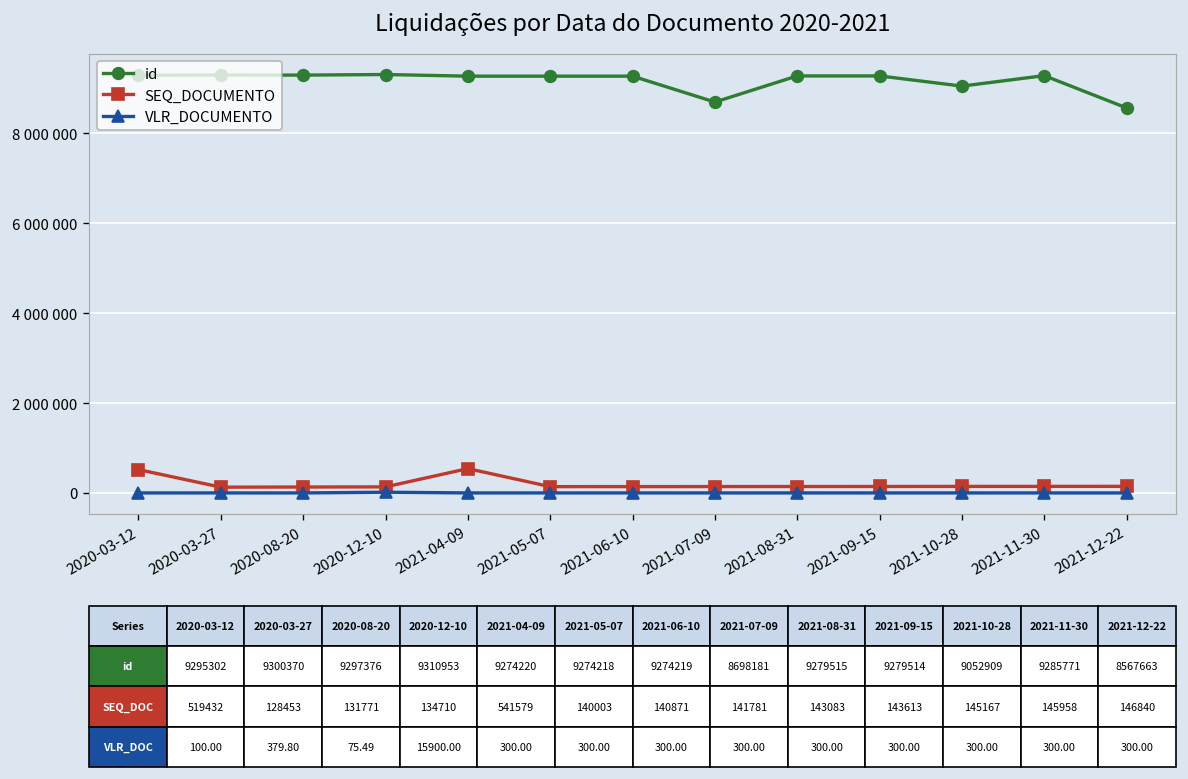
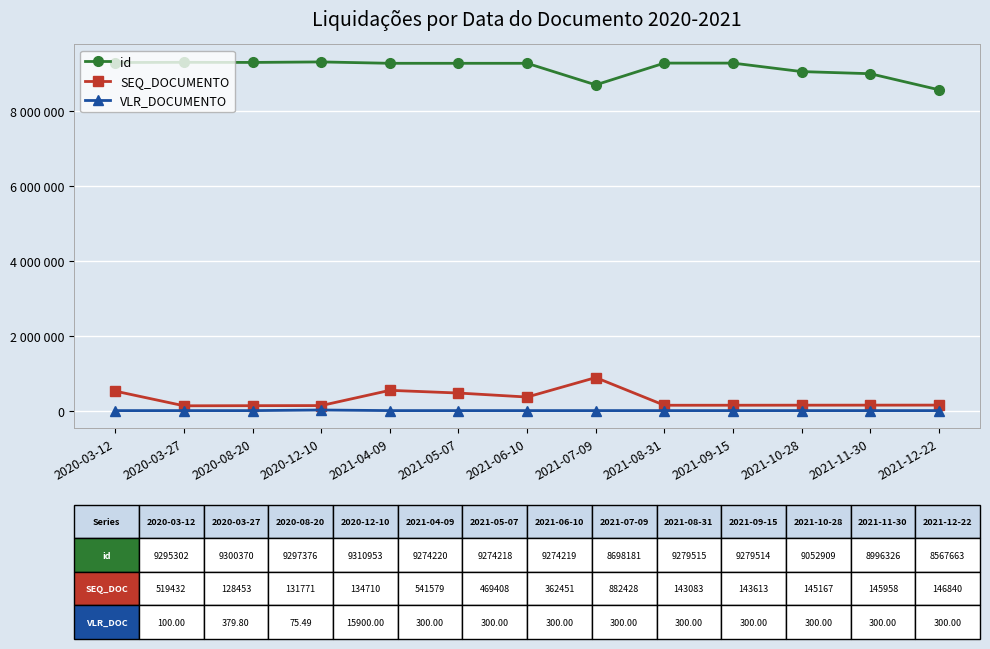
  {
    "id": {
-     "2021-11-30": 9285771
+     "2021-11-30": 8996326
    },
    "SEQ_DOCUMENTO": {
-     "2021-05-07": 140003,
-     "2021-06-10": 140871,
-     "2021-07-09": 141781
+     "2021-05-07": 469408,
+     "2021-06-10": 362451,
+     "2021-07-09": 882428
    },
    "VLR_DOCUMENTO": {
      "2020-03-12": 0,
      "2020-03-27": 0,
      "2020-08-20": 0,
      "2020-12-10": 0,
      "2021-04-09": 0,
      "2021-05-07": 0,
      "2021-06-10": 0,
      "2021-07-09": 0,
      "2021-08-31": 0,
      "2021-09-15": 0,
      "2021-10-28": 0,
      "2021-11-30": 0,
      "2021-12-22": 0
    }
  }
